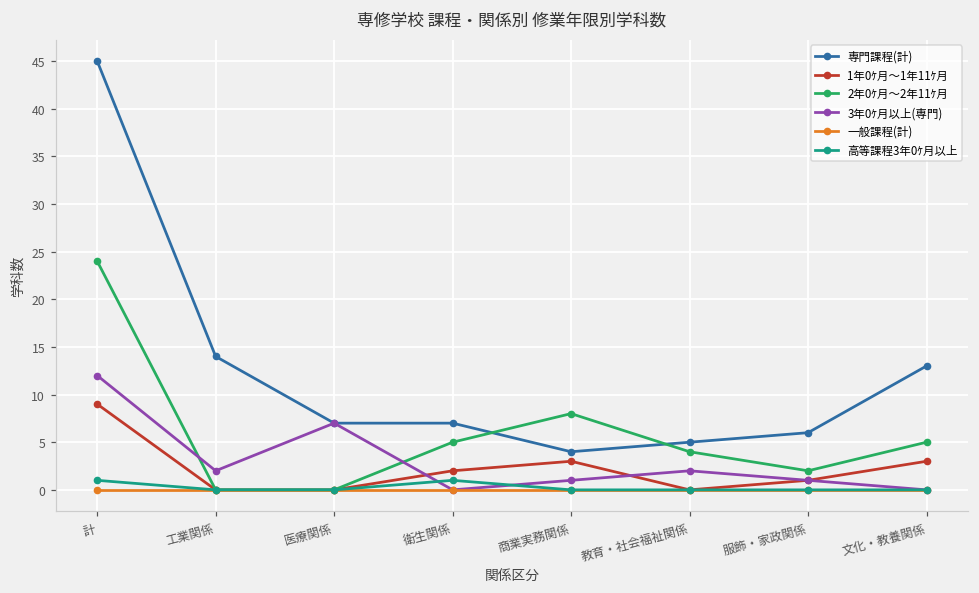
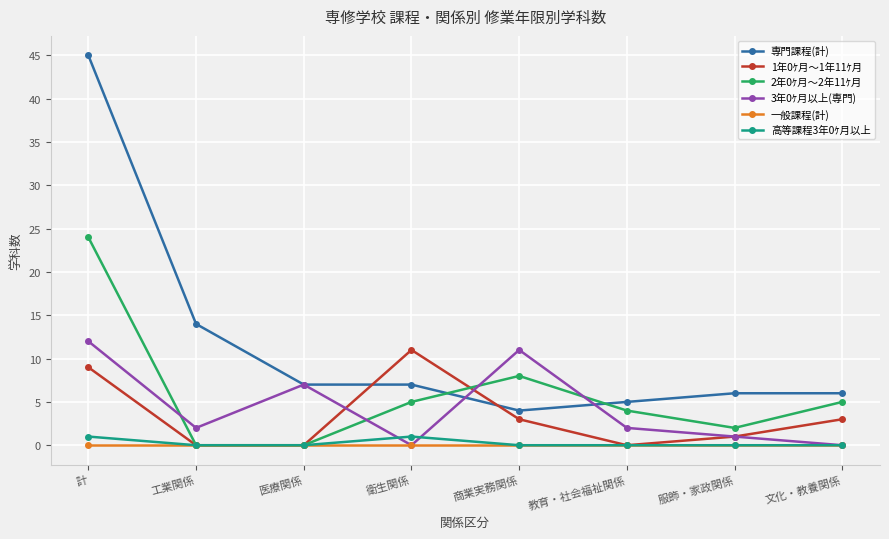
  {
    "専門課程(計)": {
      "計": 45,
      "工業関係": 14,
      "衛生関係": 7,
      "商業実務関係": 4,
      "教育・社会福祉関係": 5,
      "服飾・家政関係": 6,
-     "文化・教養関係": 13
+     "文化・教養関係": 6
    },
    "1年0ｹ月～1年11ｹ月": {
      "計": 9,
-     "衛生関係": 2,
+     "衛生関係": 11,
      "商業実務関係": 3,
      "文化・教養関係": 3
    },
    "3年0ｹ月以上(専門)": {
      "計": 12,
      "工業関係": 2,
-     "商業実務関係": 1,
+     "商業実務関係": 11,
      "教育・社会福祉関係": 2
    },
    "一般課程(計)": {
      "計": 0
    }
  }
